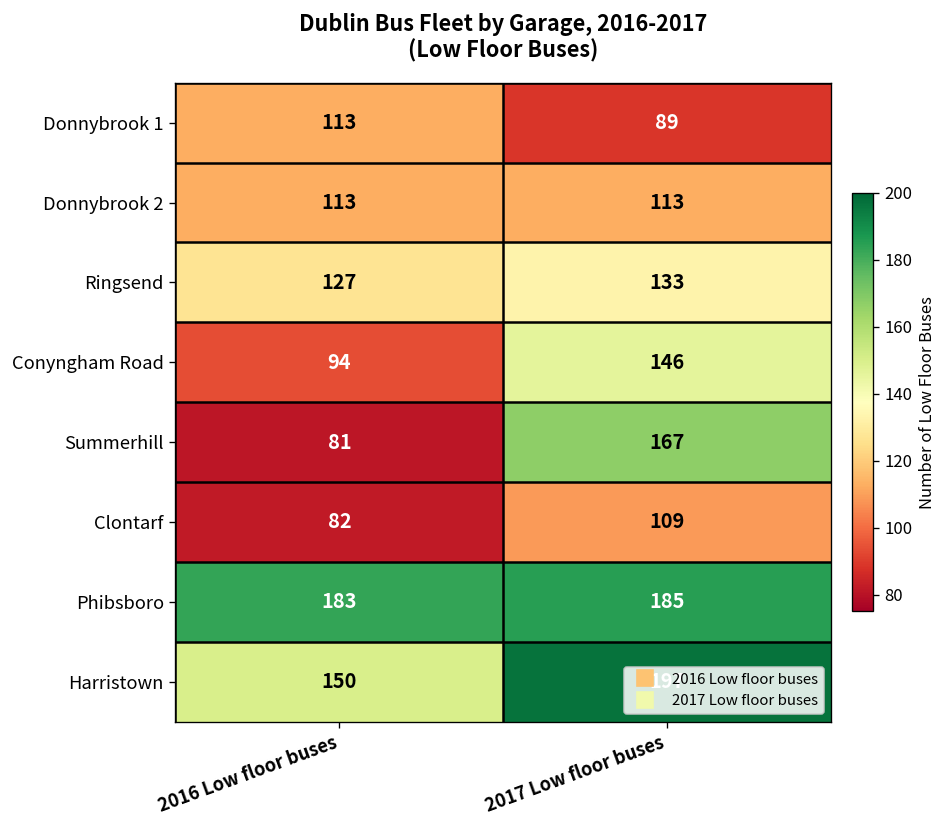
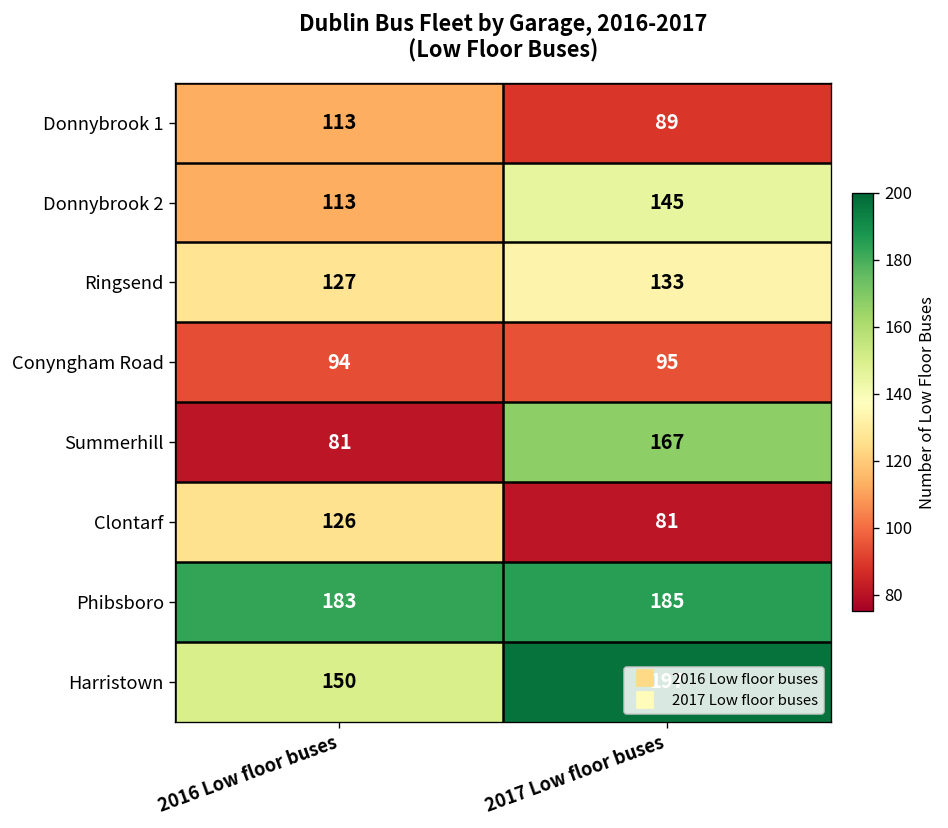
  {
    "Donnybrook 1": {
      "2016 Low floor buses": 113,
      "2017 Low floor buses": 89
    },
    "Donnybrook 2": {
      "2016 Low floor buses": 113,
-     "2017 Low floor buses": 113
+     "2017 Low floor buses": 145
    },
    "Ringsend": {
      "2016 Low floor buses": 127,
      "2017 Low floor buses": 133
    },
    "Conyngham Road": {
      "2016 Low floor buses": 94,
-     "2017 Low floor buses": 146
+     "2017 Low floor buses": 95
    },
    "Summerhill": {
      "2016 Low floor buses": 81,
      "2017 Low floor buses": 167
    },
    "Clontarf": {
-     "2016 Low floor buses": 82,
-     "2017 Low floor buses": 109
+     "2016 Low floor buses": 126,
+     "2017 Low floor buses": 81
    },
    "Phibsboro": {
      "2016 Low floor buses": 183,
      "2017 Low floor buses": 185
    },
    "Harristown": {
      "2016 Low floor buses": 150
    }
  }
